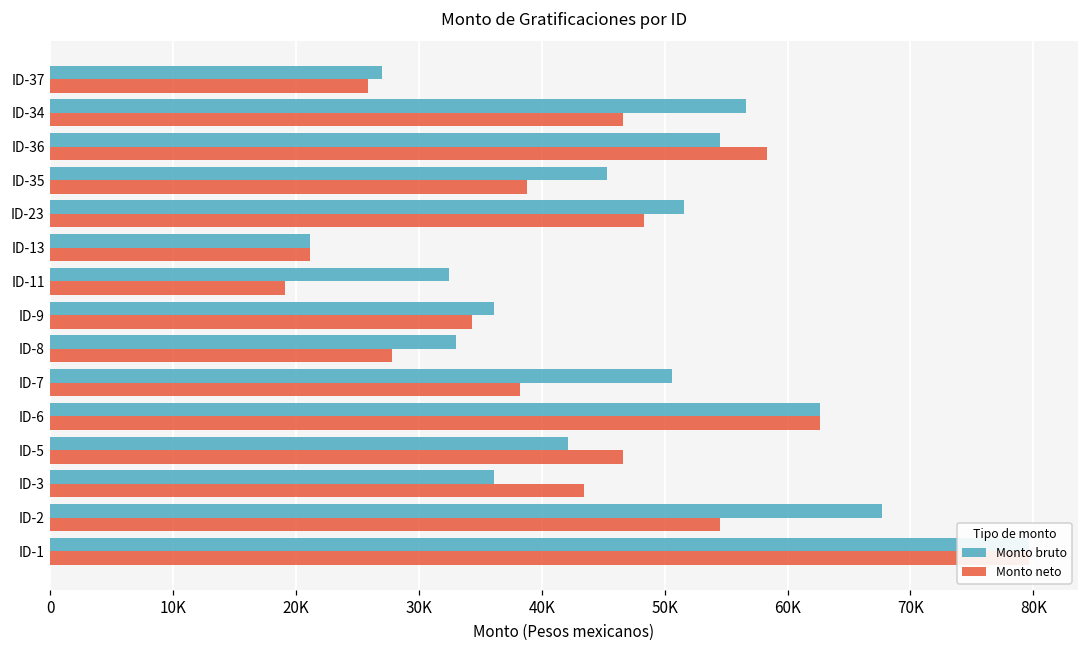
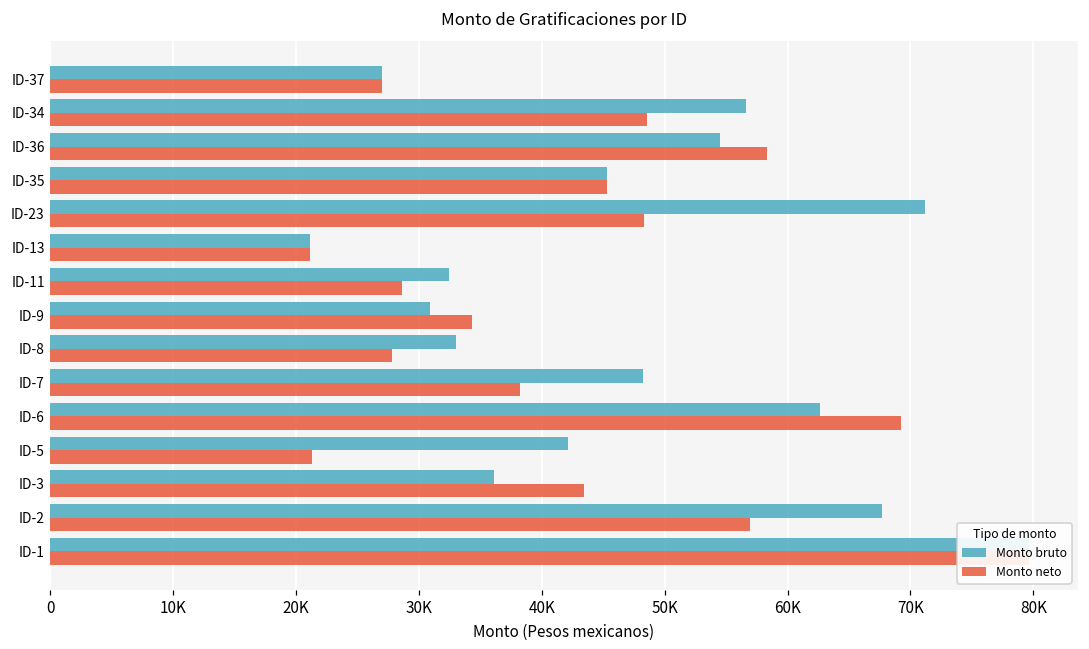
  {
    "Monto bruto": {
      "ID-37": 27000,
      "ID-34": 56600,
      "ID-36": 54500,
      "ID-35": 45300,
-     "ID-23": 51500,
+     "ID-23": 71200,
      "ID-13": 21100,
      "ID-11": 32400,
-     "ID-9": 36100,
+     "ID-9": 31000,
      "ID-8": 33000,
-     "ID-7": 50600,
+     "ID-7": 48300,
      "ID-6": 62700,
      "ID-5": 42100,
      "ID-3": 36100,
      "ID-2": 67700
    },
    "Monto neto": {
-     "ID-37": 25900,
-     "ID-34": 46600,
+     "ID-37": 27000,
+     "ID-34": 48600,
      "ID-36": 58300,
-     "ID-35": 38800,
+     "ID-35": 45300,
      "ID-23": 48300,
      "ID-13": 21100,
-     "ID-11": 19200,
+     "ID-11": 28600,
      "ID-9": 34300,
      "ID-8": 27800,
      "ID-7": 38200,
-     "ID-6": 62700,
-     "ID-5": 46600,
+     "ID-6": 69300,
+     "ID-5": 21300,
      "ID-3": 43500,
-     "ID-2": 54500
+     "ID-2": 56900
    }
  }
